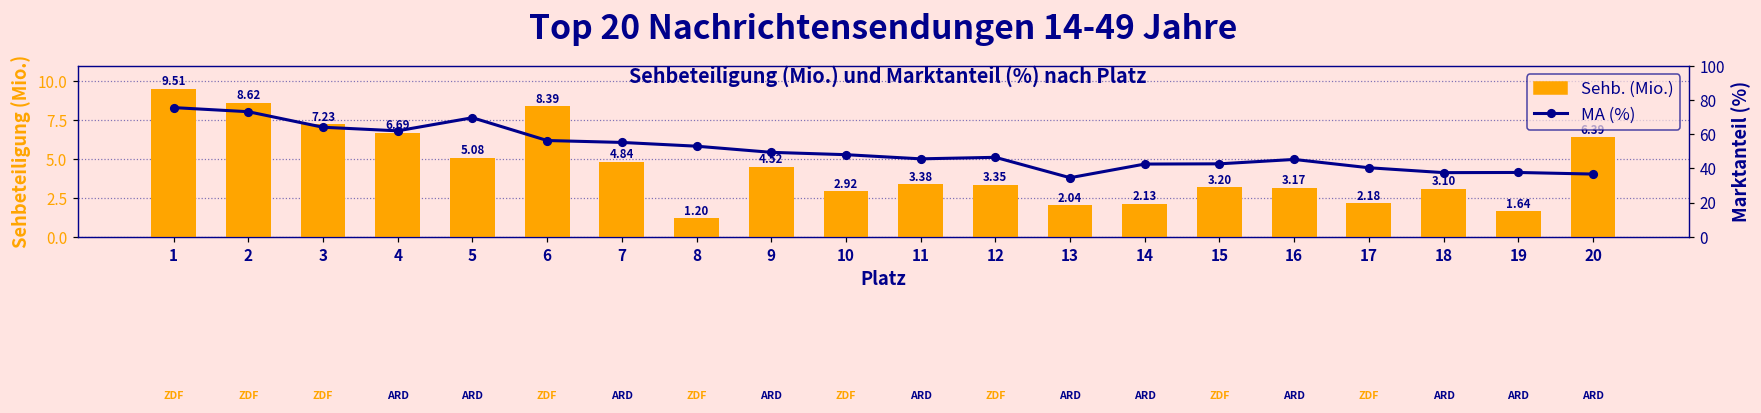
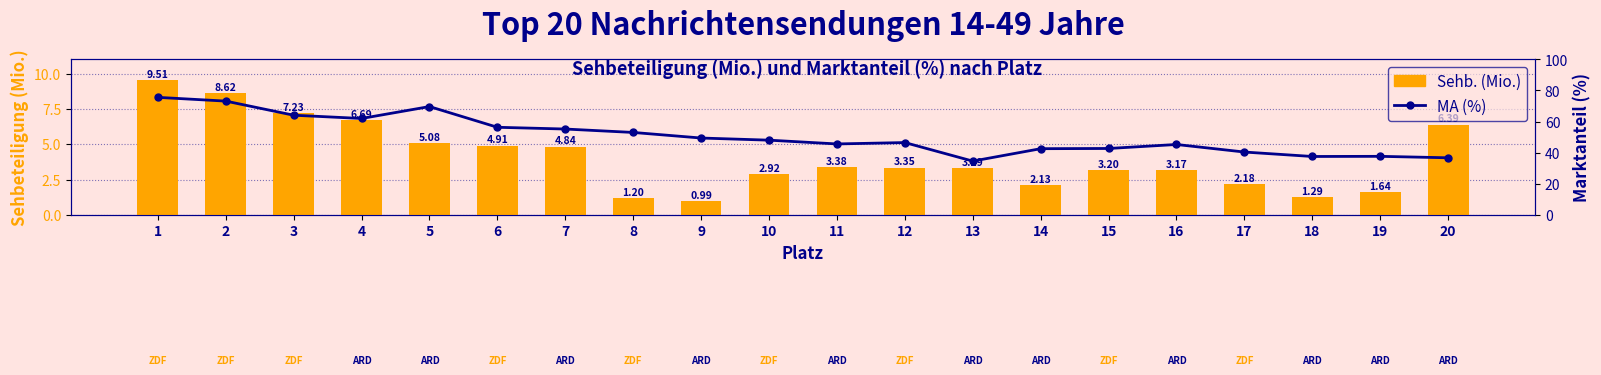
  {
    "Sehb. (Mio.)": {
      "1": 9.51,
      "2": 8.62,
      "3": 7.23,
      "5": 5.08,
-     "6": 8.39,
+     "6": 4.91,
      "7": 4.84,
      "8": 1.20,
-     "9": 4.52,
+     "9": 0.99,
      "10": 2.92,
      "11": 3.38,
      "12": 3.35,
-     "13": 2.04,
+     "13": 3.29,
      "14": 2.13,
      "15": 3.20,
      "16": 3.17,
      "17": 2.18,
-     "18": 3.10,
+     "18": 1.29,
      "19": 1.64
    }
  }
